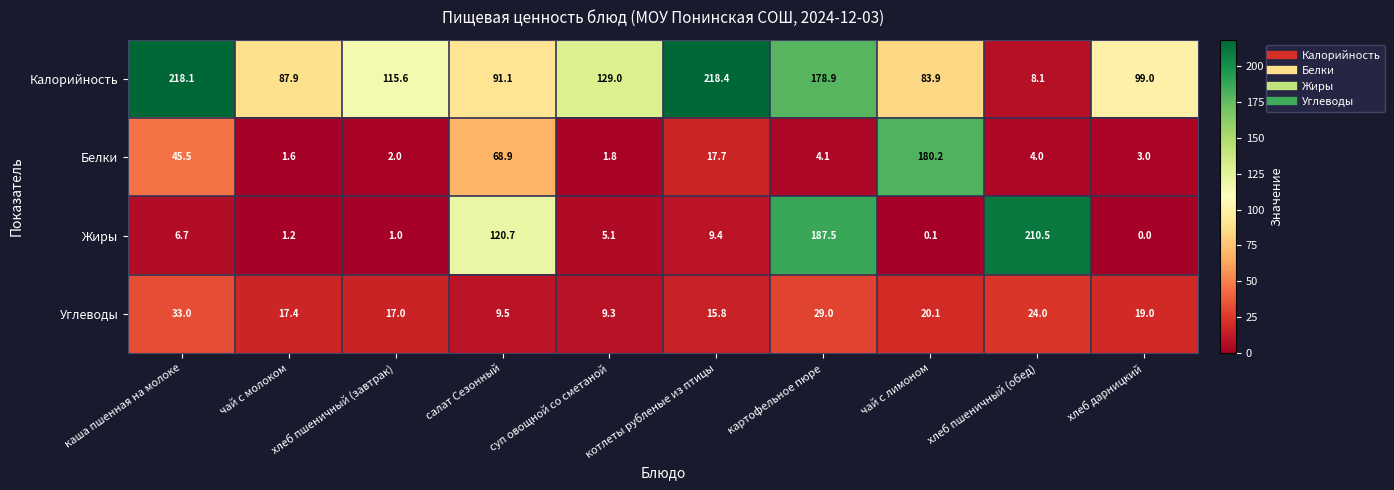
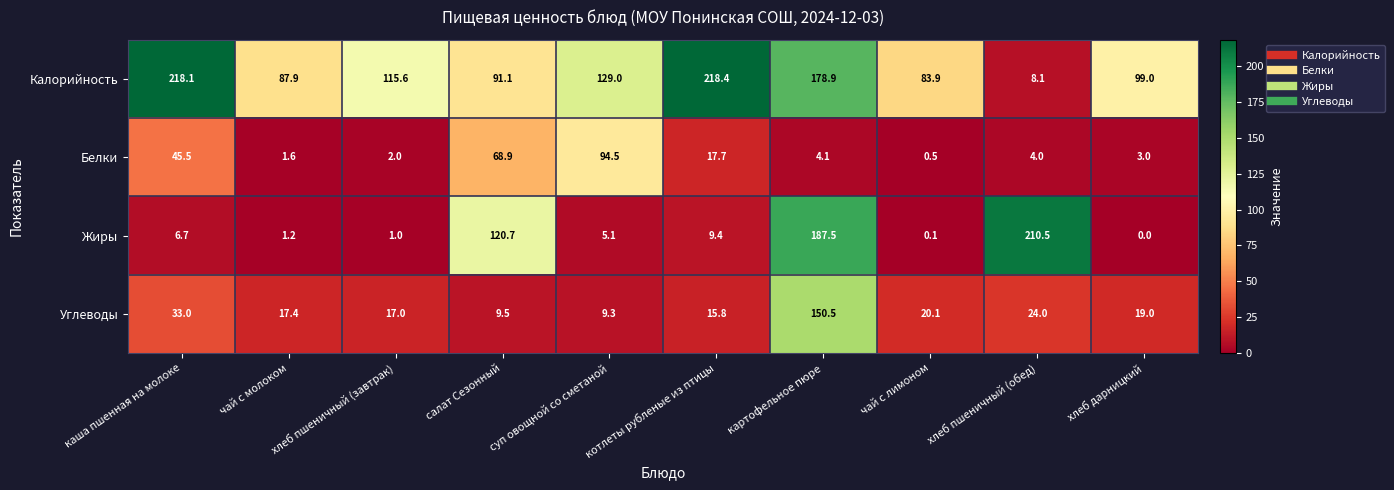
  {
    "Калорийность": {
      "каша пшенная на молоке": 218.1,
      "чай с молоком": 87.9,
      "хлеб пшеничный (завтрак)": 115.6,
      "салат Сезонный": 91.1,
      "суп овощной со сметаной": 129.0,
      "котлеты рубленые из птицы": 218.4,
      "картофельное пюре": 178.9,
      "чай с лимоном": 83.9,
      "хлеб пшеничный (обед)": 8.1,
      "хлеб дарницкий": 99.0
    },
    "Белки": {
      "каша пшенная на молоке": 45.5,
      "чай с молоком": 1.6,
      "хлеб пшеничный (завтрак)": 2.0,
      "салат Сезонный": 68.9,
-     "суп овощной со сметаной": 1.8,
+     "суп овощной со сметаной": 94.5,
      "котлеты рубленые из птицы": 17.7,
      "картофельное пюре": 4.1,
-     "чай с лимоном": 180.2,
+     "чай с лимоном": 0.5,
      "хлеб пшеничный (обед)": 4.0,
      "хлеб дарницкий": 3.0
    },
    "Жиры": {
      "каша пшенная на молоке": 6.7,
      "чай с молоком": 1.2,
      "хлеб пшеничный (завтрак)": 1.0,
      "салат Сезонный": 120.7,
      "суп овощной со сметаной": 5.1,
      "котлеты рубленые из птицы": 9.4,
      "картофельное пюре": 187.5,
      "чай с лимоном": 0.1,
      "хлеб пшеничный (обед)": 210.5,
      "хлеб дарницкий": 0.0
    },
    "Углеводы": {
      "каша пшенная на молоке": 33.0,
      "чай с молоком": 17.4,
      "хлеб пшеничный (завтрак)": 17.0,
      "салат Сезонный": 9.5,
      "суп овощной со сметаной": 9.3,
      "котлеты рубленые из птицы": 15.8,
-     "картофельное пюре": 29.0,
+     "картофельное пюре": 150.5,
      "чай с лимоном": 20.1,
      "хлеб пшеничный (обед)": 24.0,
      "хлеб дарницкий": 19.0
    }
  }
